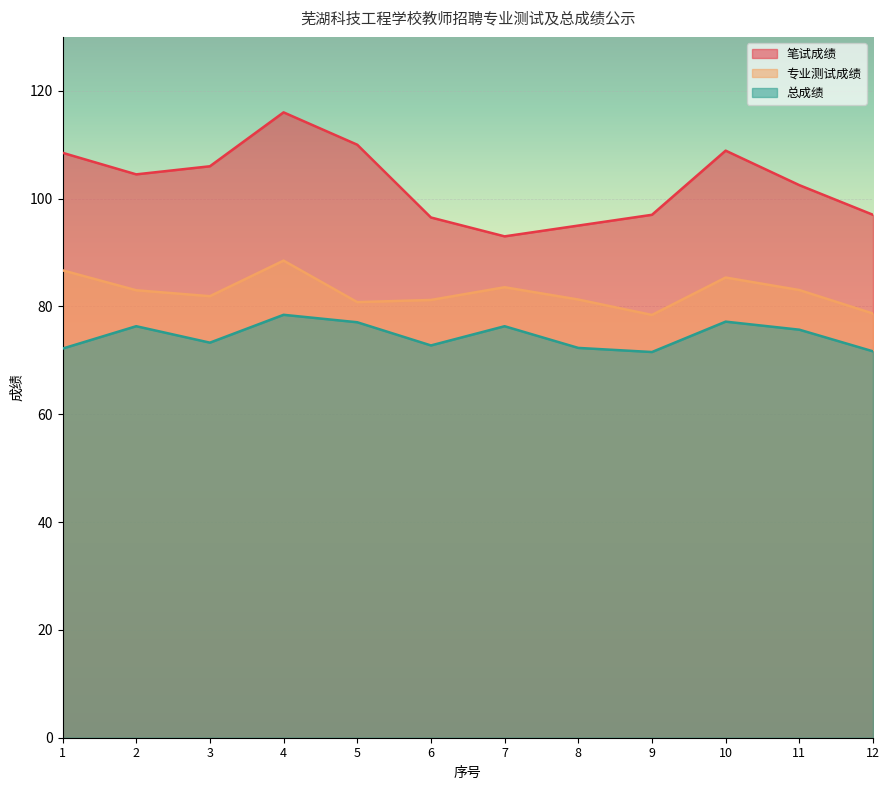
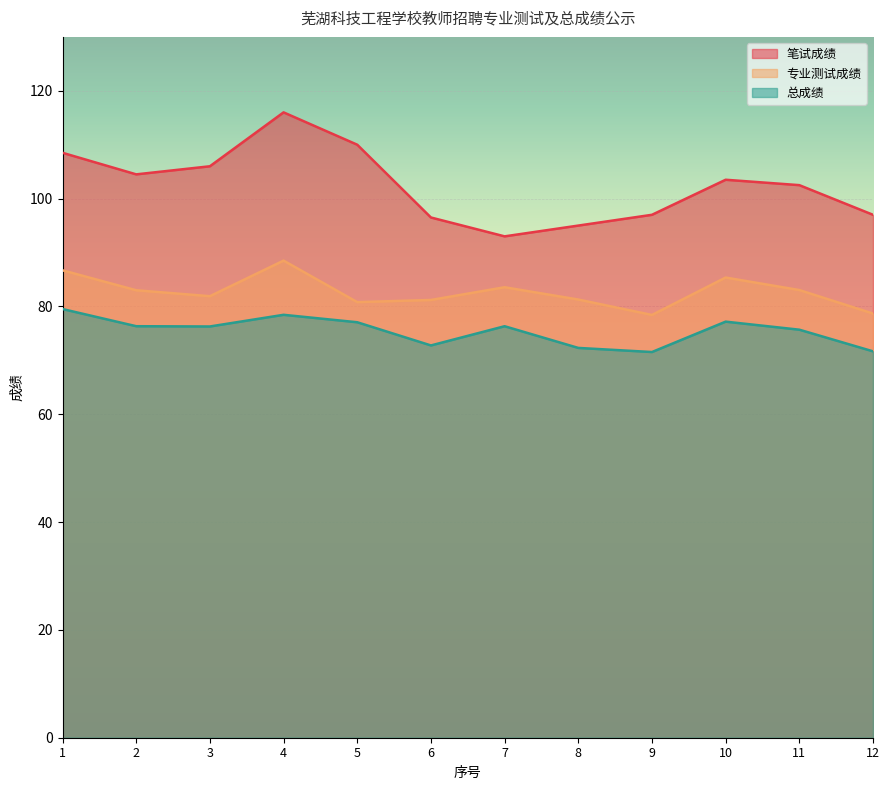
  {
    "笔试成绩": {
      "1": 109,
      "2": 105,
      "3": 106,
      "4": 116,
      "5": 110,
      "6": 97,
      "7": 93,
      "8": 95,
      "9": 97,
-     "10": 109,
+     "10": 104,
      "11": 103,
      "12": 97
    },
    "专业测试成绩": {
      "1": 87,
      "2": 83,
      "3": 82,
      "4": 89,
      "5": 81,
      "6": 81,
      "7": 84,
      "8": 81,
      "9": 78,
      "10": 85,
      "11": 83,
      "12": 79
    },
    "总成绩": {
-     "1": 72,
+     "1": 80,
      "2": 76,
-     "3": 73,
+     "3": 76,
      "4": 78,
      "5": 77,
      "6": 73,
      "7": 76,
      "8": 72,
      "9": 72,
      "10": 77,
      "11": 76,
      "12": 72
    }
  }
